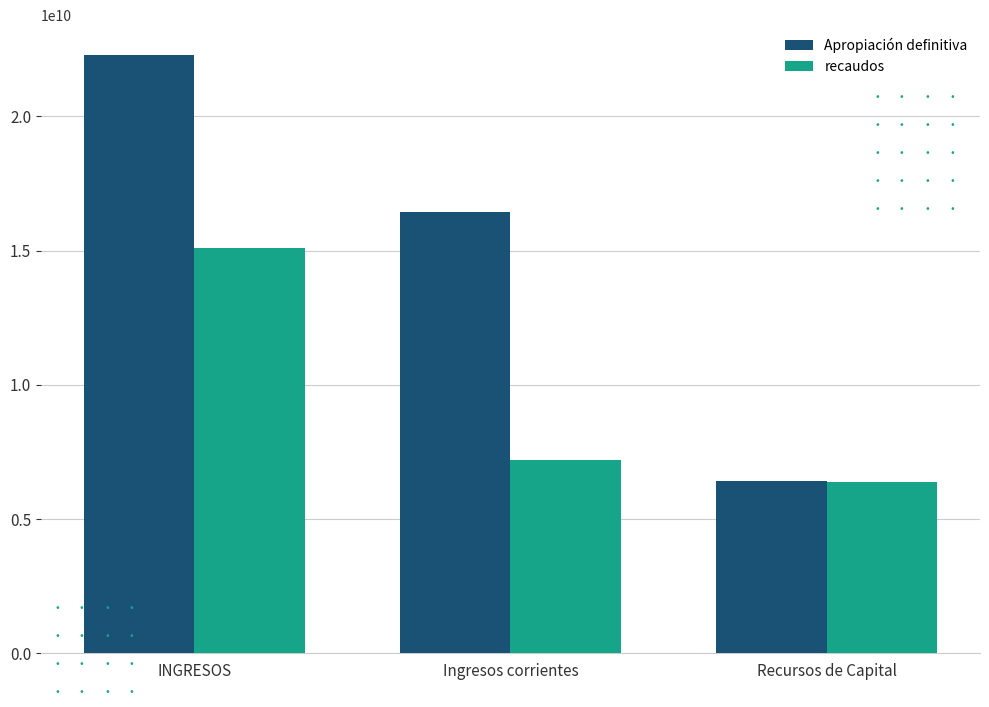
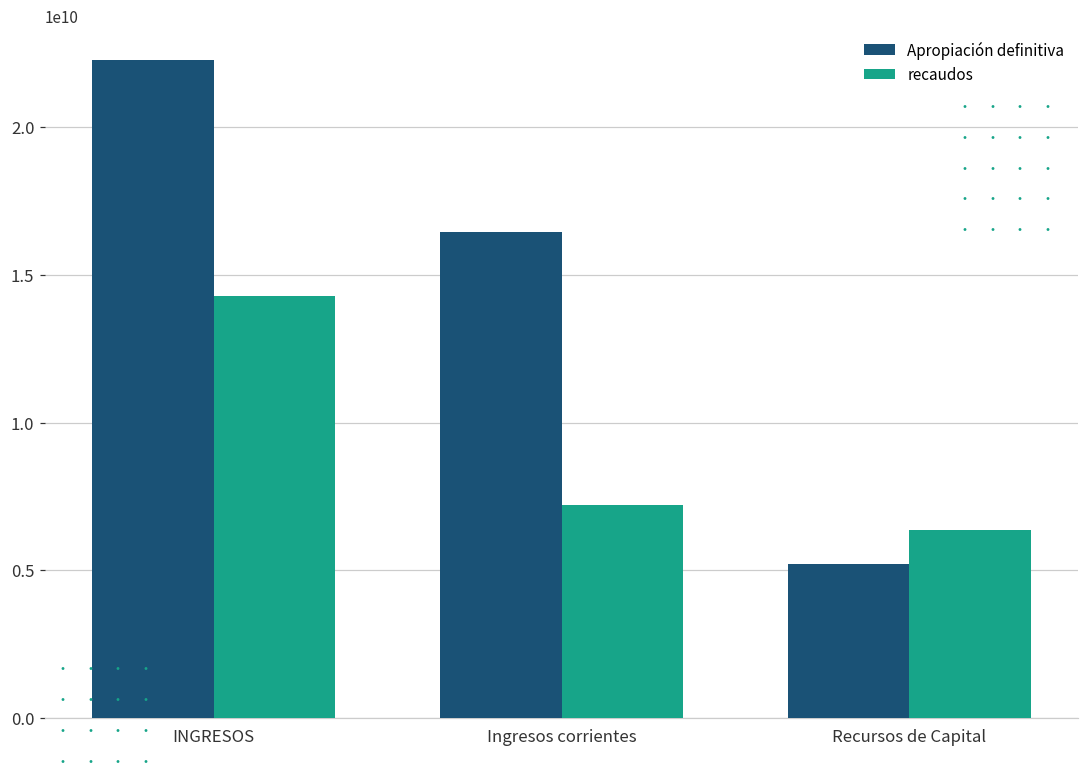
  {
    "Apropiación definitiva": {
      "INGRESOS": 22300000000,
      "Ingresos corrientes": 16400000000,
-     "Recursos de Capital": 6400000000
+     "Recursos de Capital": 5200000000
    },
    "recaudos": {
-     "INGRESOS": 15100000000,
+     "INGRESOS": 14300000000,
      "Ingresos corrientes": 7200000000,
      "Recursos de Capital": 6400000000
    }
  }
